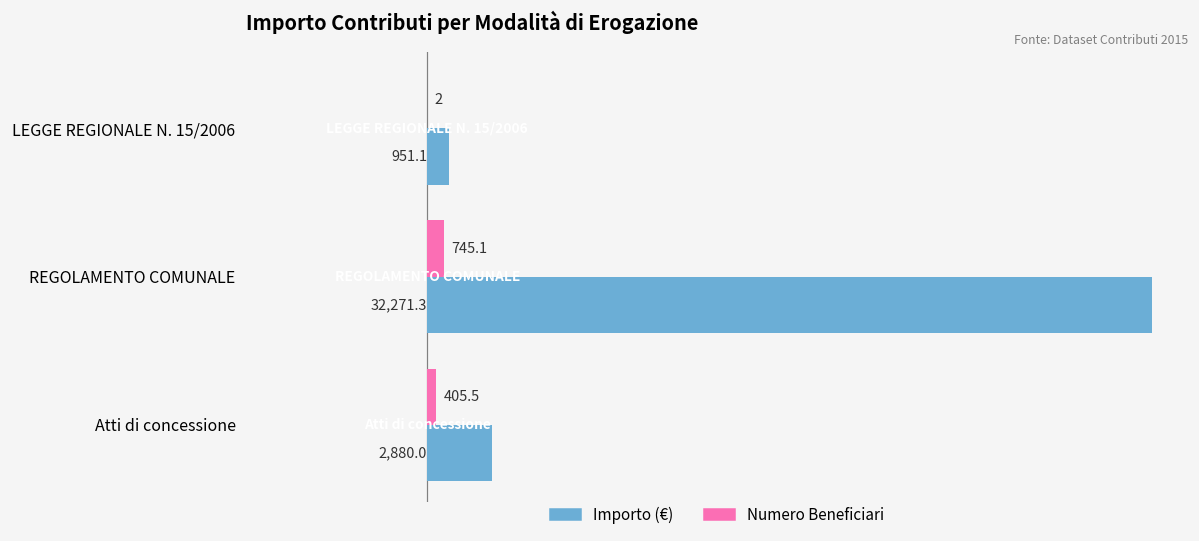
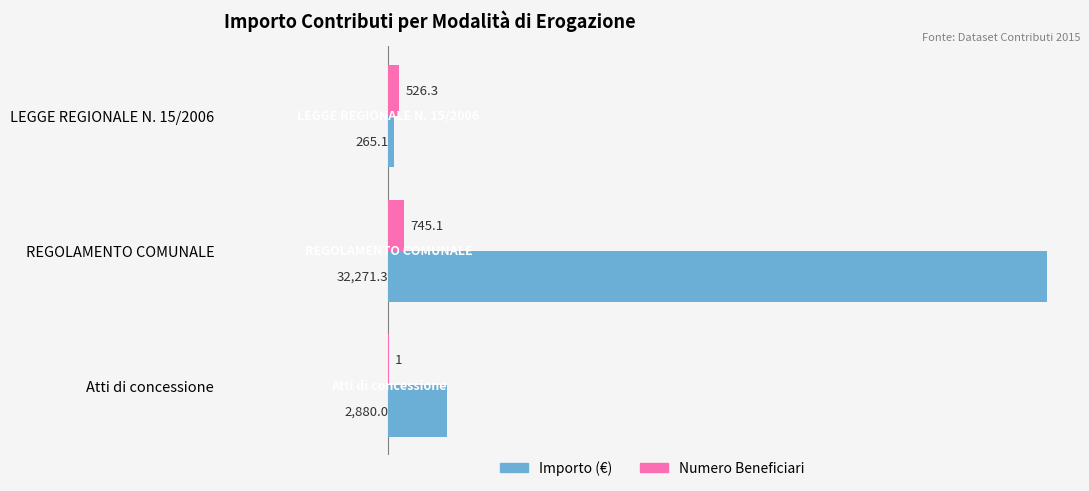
  {
    "Importo (€)": {
-     "LEGGE REGIONALE N. 15/2006": 951.1
+     "LEGGE REGIONALE N. 15/2006": 265.1
    },
    "Numero Beneficiari": {
-     "LEGGE REGIONALE N. 15/2006": 2,
+     "LEGGE REGIONALE N. 15/2006": 526.3,
      "REGOLAMENTO COMUNALE": 745.1,
-     "Atti di concessione": 405.5
+     "Atti di concessione": 1
    }
  }
